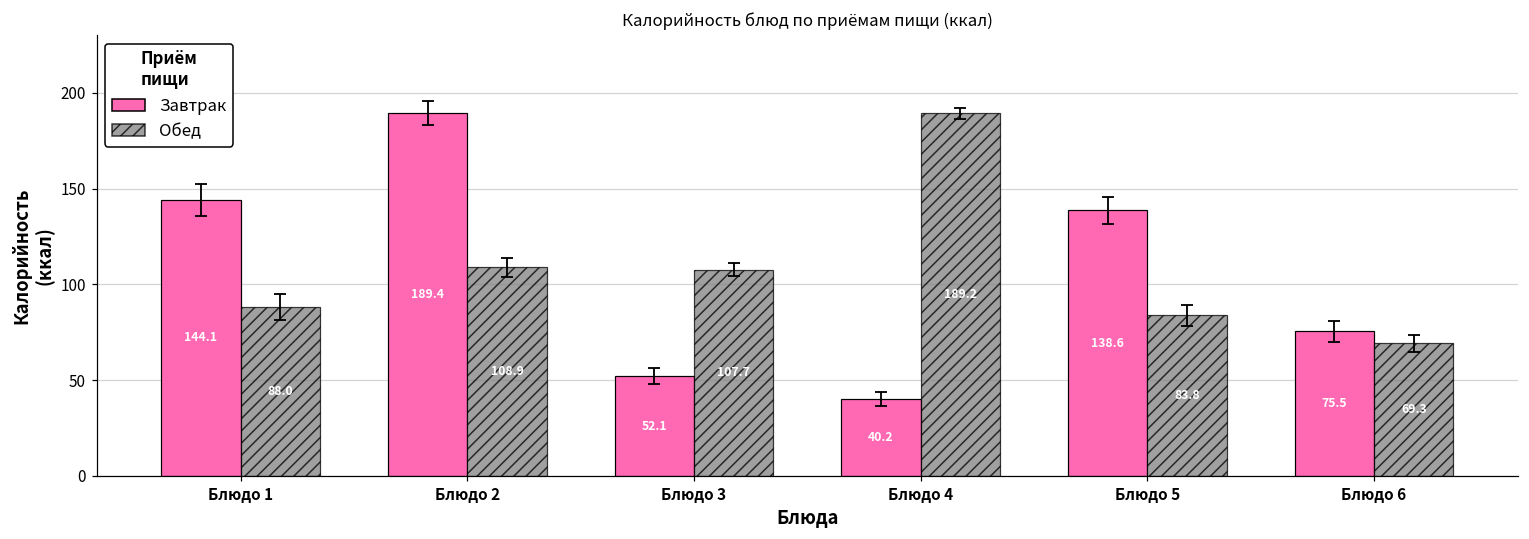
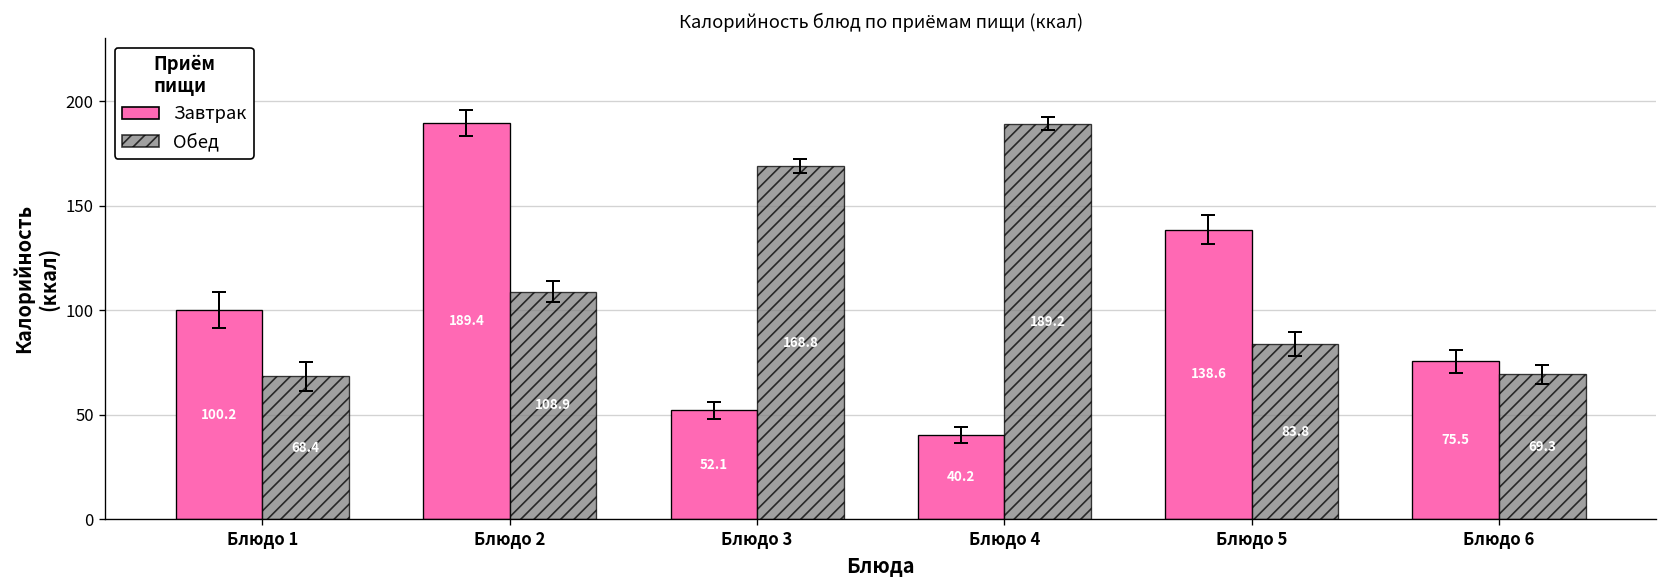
  {
    "Завтрак": {
-     "Блюдо 1": 144.1,
+     "Блюдо 1": 100.2,
      "Блюдо 2": 189.4,
      "Блюдо 3": 52.1,
      "Блюдо 4": 40.2,
      "Блюдо 5": 138.6,
      "Блюдо 6": 75.5
    },
    "Обед": {
-     "Блюдо 1": 88.0,
+     "Блюдо 1": 68.4,
      "Блюдо 2": 108.9,
-     "Блюдо 3": 107.7,
+     "Блюдо 3": 168.8,
      "Блюдо 4": 189.2,
      "Блюдо 5": 83.8,
      "Блюдо 6": 69.3
    }
  }
